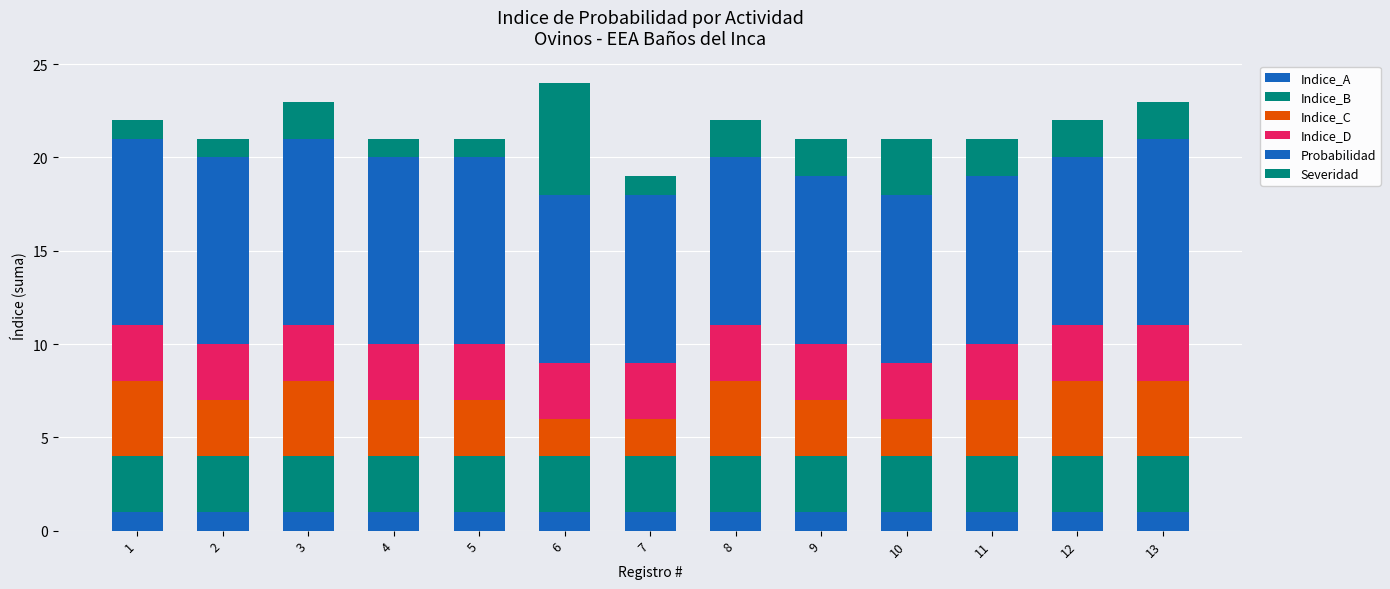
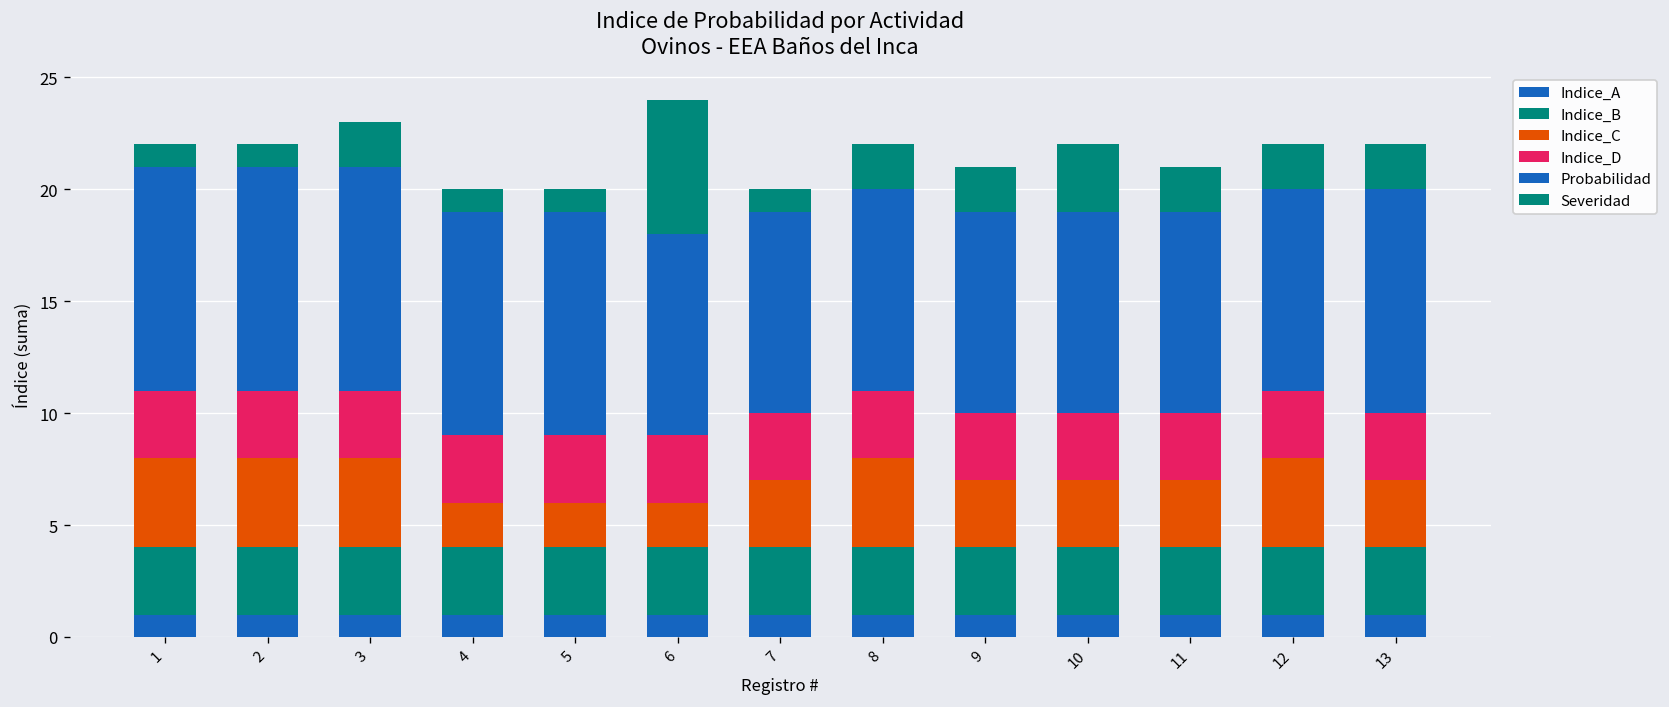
  {
    "Indice_C": {
      "1": 4,
-     "2": 3,
+     "2": 4,
      "3": 4,
-     "4": 3,
-     "5": 3,
+     "4": 2,
+     "5": 2,
      "6": 2,
-     "7": 2,
+     "7": 3,
      "8": 4,
      "9": 3,
-     "10": 2,
+     "10": 3,
      "11": 3,
      "12": 4,
-     "13": 4
+     "13": 3
    },
    "Indice_D": {
      "1": 3,
      "2": 3,
      "3": 3,
      "4": 3,
      "5": 3,
      "6": 3,
      "7": 3,
      "8": 3,
      "9": 3,
      "10": 3,
      "11": 3,
      "12": 3,
      "13": 3
    }
  }
